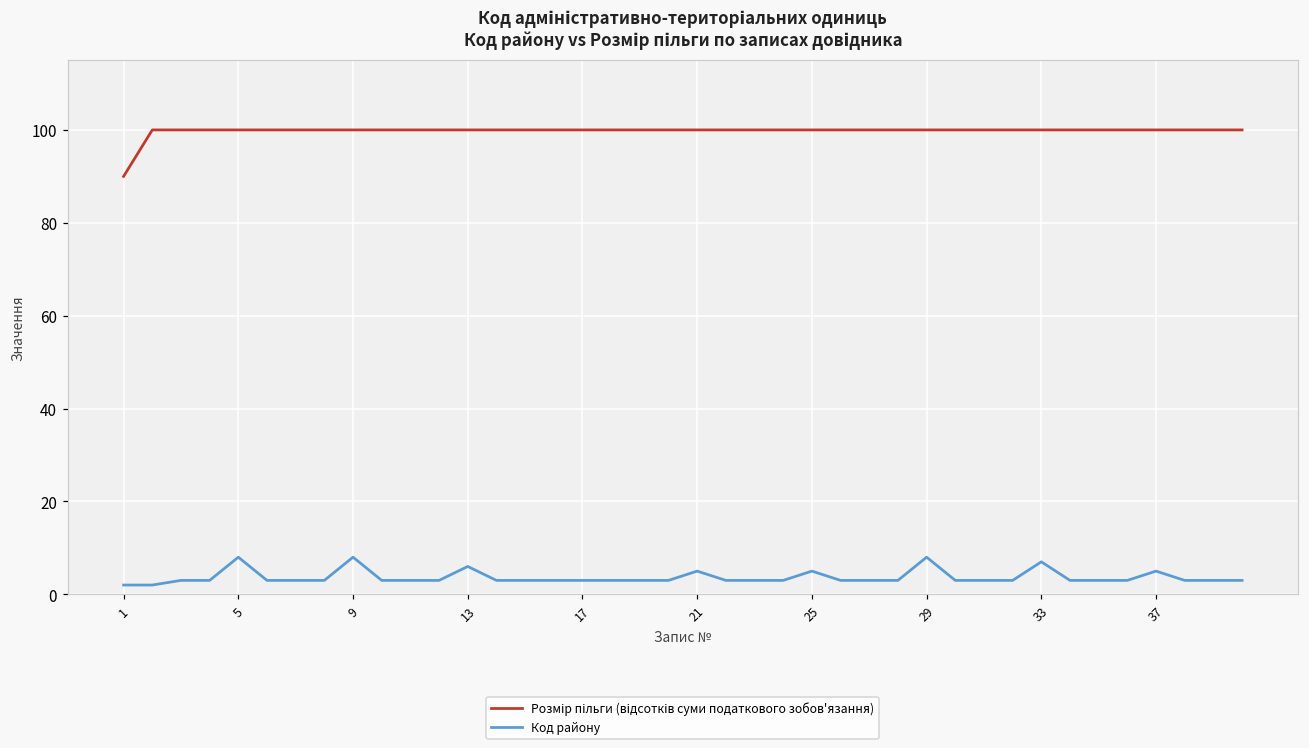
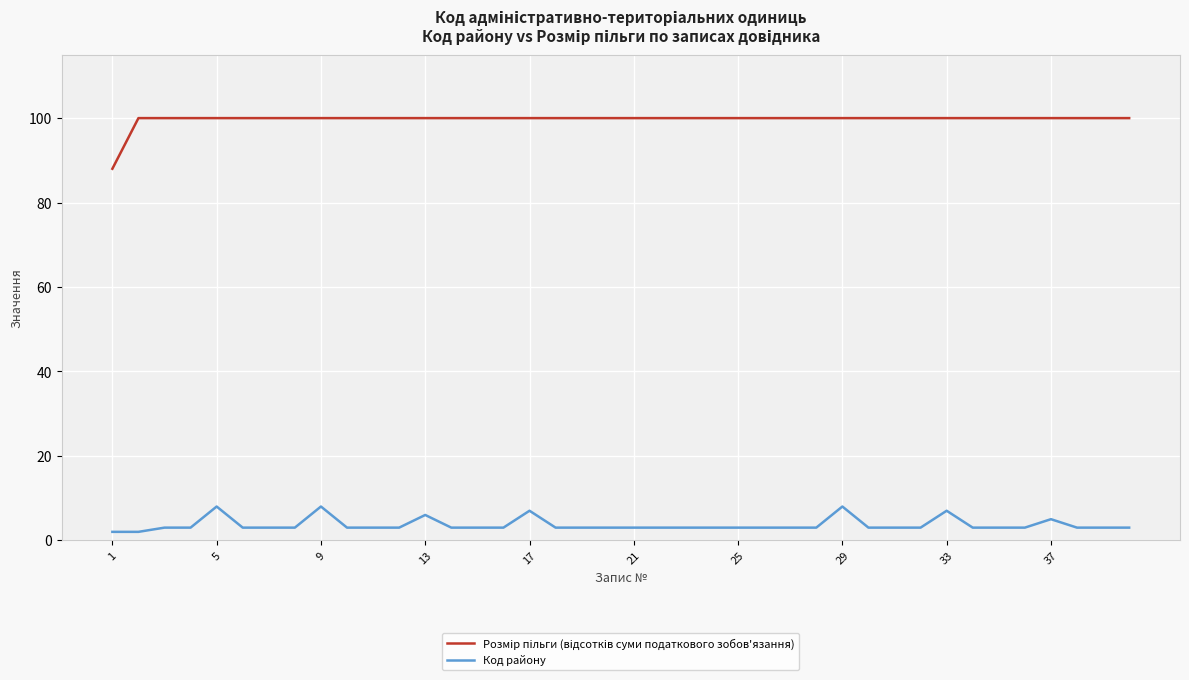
  {
    "Розмір пільги (відсотків суми податкового зобов'язання)": {
-     "1": 90,
+     "1": 88,
      "5": 100,
      "9": 100,
      "13": 100,
      "17": 100,
      "21": 100,
      "25": 100,
      "29": 100,
      "33": 100,
      "37": 100
    },
    "Код району": {
      "1": 2,
      "5": 8,
      "9": 8,
      "13": 6,
-     "17": 3,
-     "21": 5,
-     "25": 5,
+     "17": 7,
+     "21": 3,
+     "25": 3,
      "29": 8,
      "33": 7,
      "37": 5
    }
  }
